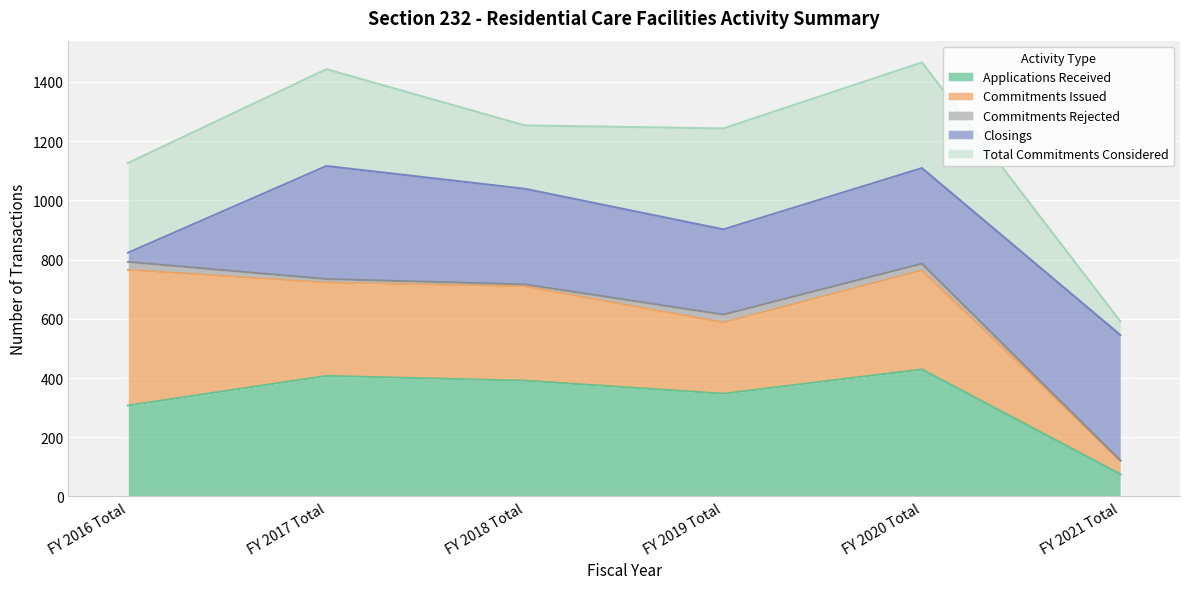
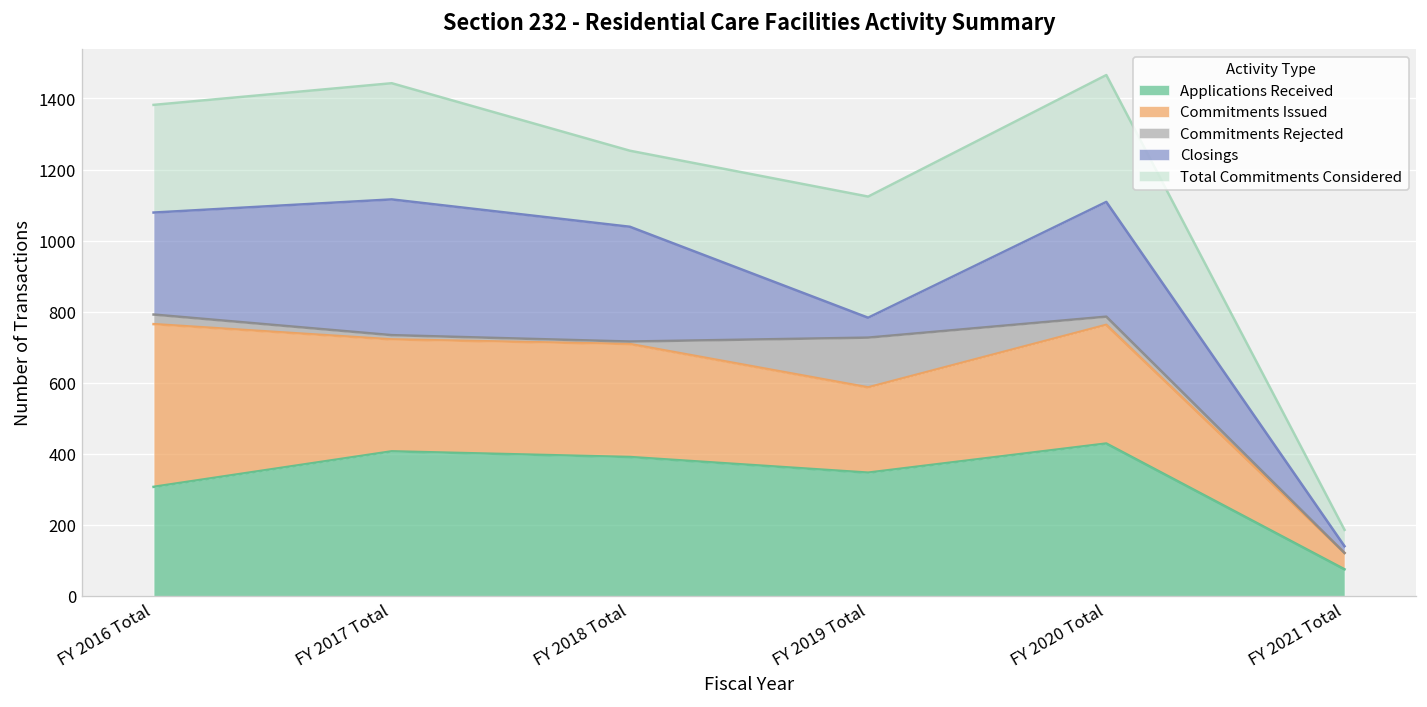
  {
    "Applications Received": {
      "FY 2016 Total": 310,
      "FY 2017 Total": 410,
      "FY 2018 Total": 390,
      "FY 2019 Total": 350,
      "FY 2020 Total": 430,
      "FY 2021 Total": 80
    },
    "Commitments Issued": {
      "FY 2016 Total": 460,
      "FY 2017 Total": 320,
      "FY 2019 Total": 240,
      "FY 2020 Total": 330
    },
    "Commitments Rejected": {
      "FY 2016 Total": 30,
      "FY 2017 Total": 10,
-     "FY 2019 Total": 30,
+     "FY 2019 Total": 140,
      "FY 2020 Total": 20
    },
    "Closings": {
-     "FY 2016 Total": 30,
+     "FY 2016 Total": 290,
      "FY 2017 Total": 380,
      "FY 2018 Total": 320,
-     "FY 2019 Total": 290,
+     "FY 2019 Total": 60,
      "FY 2020 Total": 320,
-     "FY 2021 Total": 420
+     "FY 2021 Total": 20
    },
    "Total Commitments Considered": {
      "FY 2016 Total": 300,
      "FY 2017 Total": 330,
      "FY 2018 Total": 210,
      "FY 2019 Total": 340,
      "FY 2020 Total": 360,
      "FY 2021 Total": 50
    }
  }
